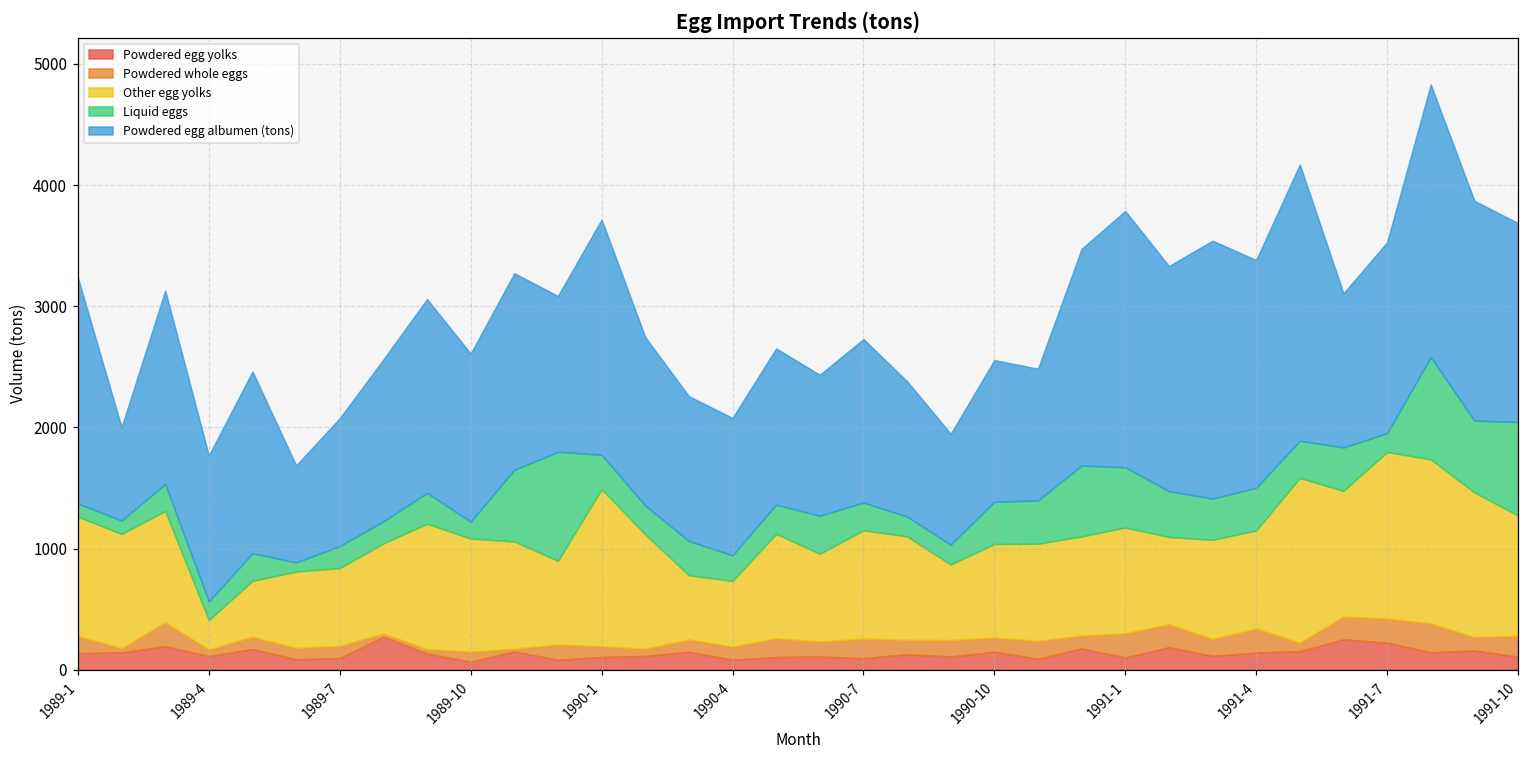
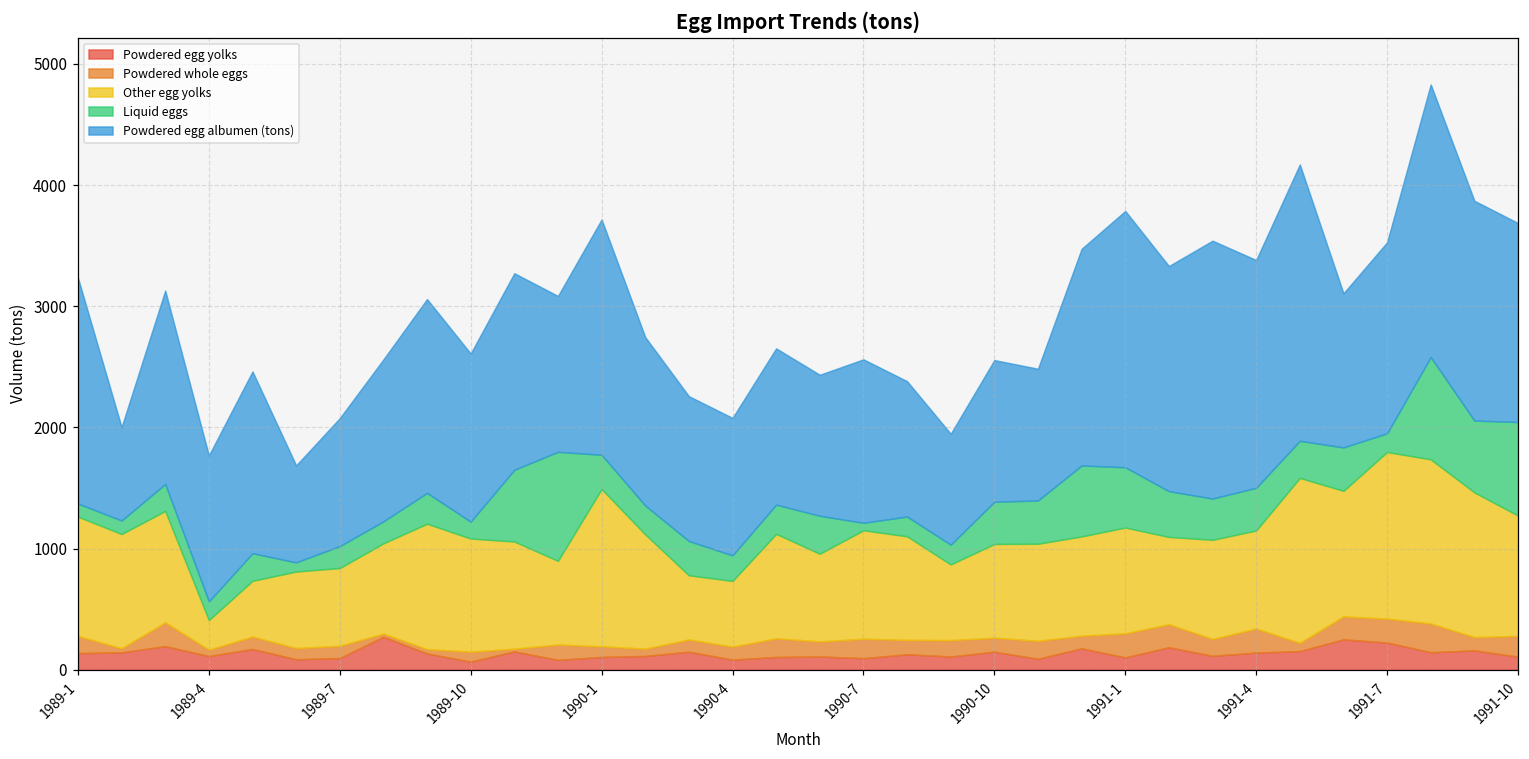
  {
    "Other egg yolks": {
      "1989-1": 990,
      "1989-4": 240,
      "1989-7": 640,
      "1989-10": 930,
      "1990-1": 1300,
      "1990-4": 540,
      "1990-7": 900,
      "1990-10": 770,
      "1991-1": 870,
      "1991-4": 810,
      "1991-7": 1380,
      "1991-10": 990
    },
    "Liquid eggs": {
      "1989-1": 110,
      "1989-4": 150,
      "1989-7": 180,
      "1989-10": 140,
      "1990-1": 280,
      "1990-4": 210,
-     "1990-7": 230,
+     "1990-7": 60,
      "1990-10": 350,
      "1991-1": 500,
      "1991-4": 350,
      "1991-7": 150,
      "1991-10": 770
    },
    "Powdered egg albumen (tons)": {
      "1989-1": 1860,
      "1989-4": 1200,
      "1989-7": 1060,
      "1989-10": 1390,
      "1990-1": 1940,
      "1990-4": 1130,
      "1990-7": 1350,
      "1990-10": 1170,
      "1991-1": 2110,
      "1991-4": 1880,
      "1991-7": 1580,
      "1991-10": 1640
    }
  }
